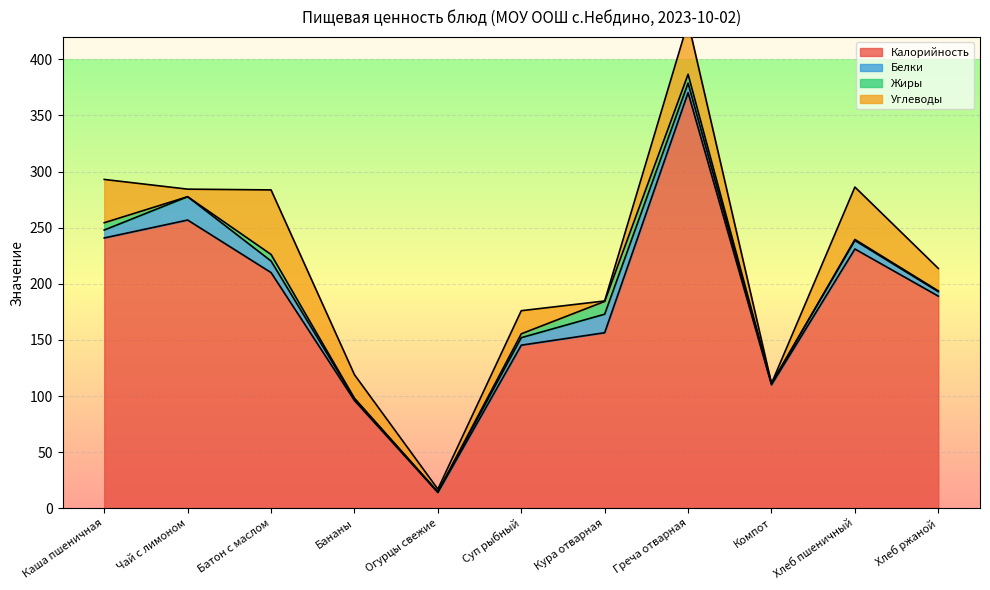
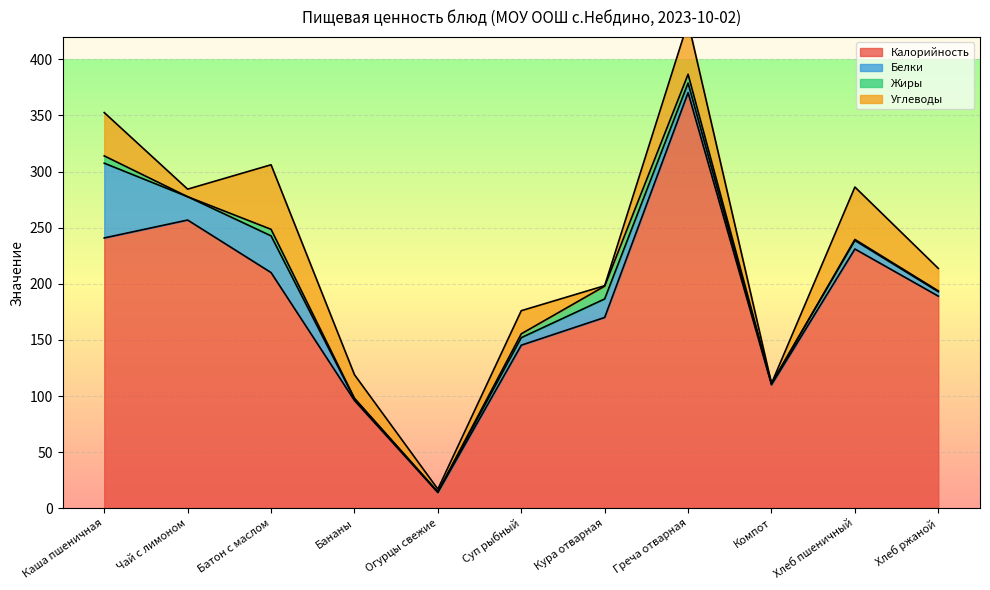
  {
    "Калорийность": {
      "Каша пшеничная": 241,
      "Чай с лимоном": 257,
      "Батон с маслом": 210,
      "Суп рыбный": 145,
-     "Кура отварная": 156,
+     "Кура отварная": 170,
      "Греча отварная": 370,
      "Хлеб пшеничный": 231,
      "Хлеб ржаной": 189
    },
    "Белки": {
-     "Каша пшеничная": 7,
-     "Батон с маслом": 10,
+     "Каша пшеничная": 67,
+     "Батон с маслом": 33,
      "Суп рыбный": 7,
      "Кура отварная": 17,
      "Греча отварная": 9
    },
    "Жиры": {
      "Каша пшеничная": 7,
      "Батон с маслом": 6,
      "Суп рыбный": 3,
      "Греча отварная": 8
    },
    "Углеводы": {
      "Каша пшеничная": 39,
      "Чай с лимоном": 7,
      "Батон с маслом": 57,
      "Бананы": 21,
      "Огурцы свежие": 2,
      "Суп рыбный": 21,
      "Хлеб пшеничный": 47,
      "Хлеб ржаной": 20
    }
  }
